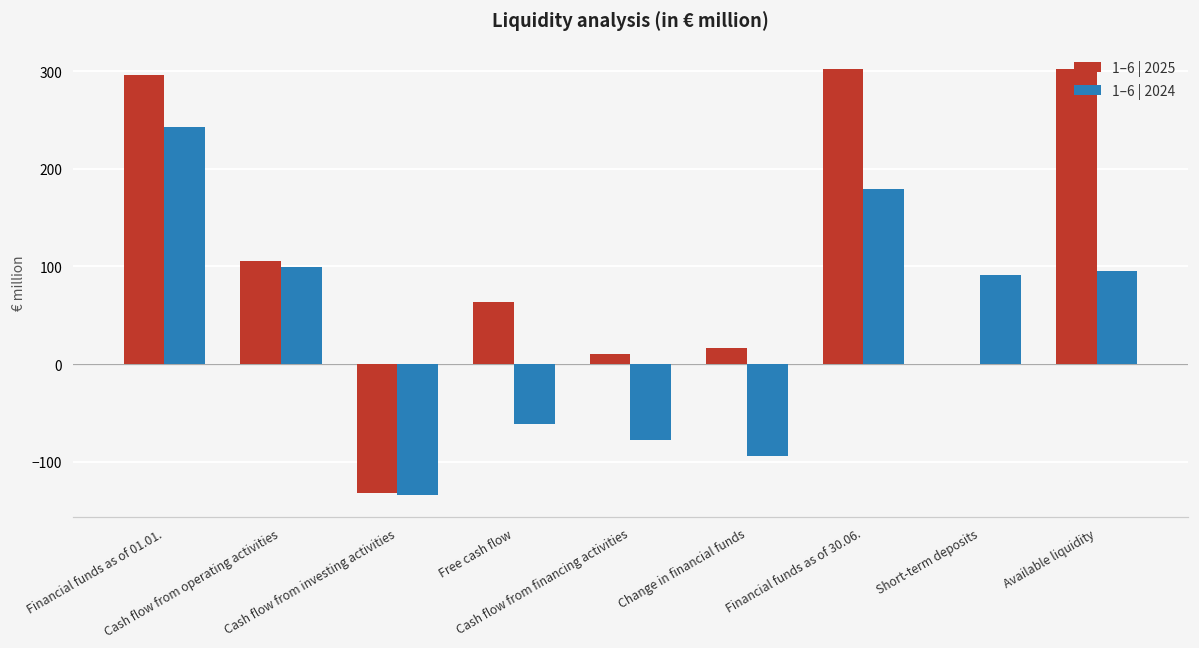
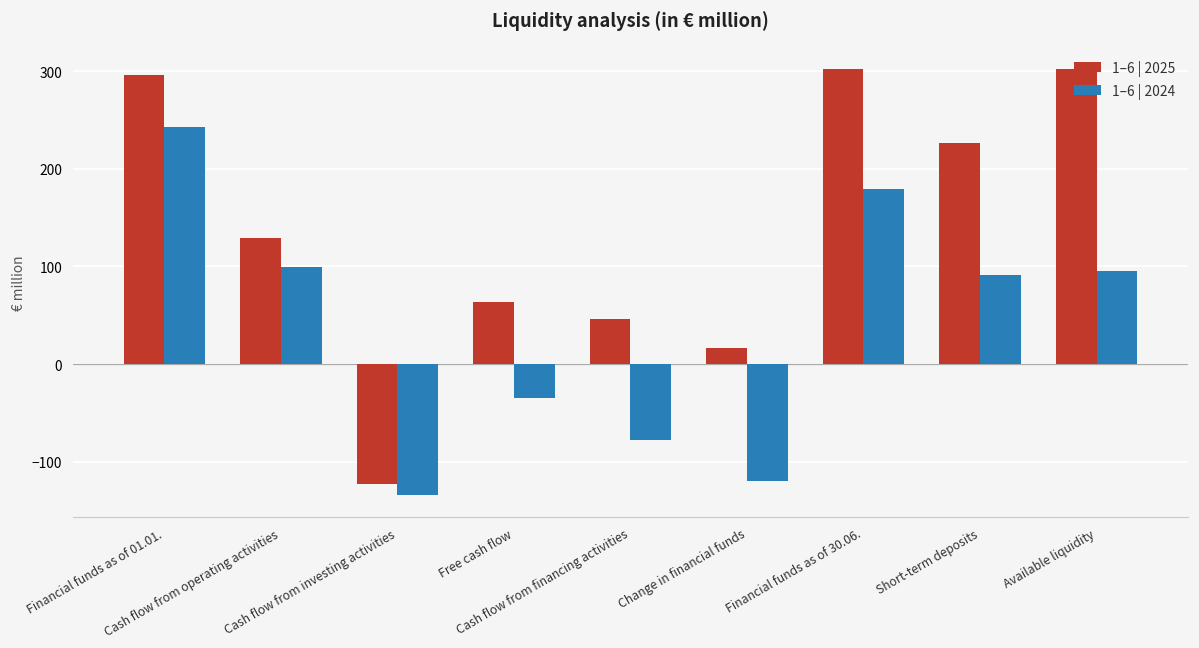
  {
    "1–6 | 2025": {
      "Financial funds as of 01.01.": 300,
-     "Cash flow from operating activities": 110,
-     "Cash flow from investing activities": -130,
+     "Cash flow from operating activities": 130,
+     "Cash flow from investing activities": -120,
      "Free cash flow": 60,
-     "Cash flow from financing activities": 10,
+     "Cash flow from financing activities": 50,
      "Change in financial funds": 20,
      "Financial funds as of 30.06.": 300,
-     "Short-term deposits": 0,
+     "Short-term deposits": 230,
      "Available liquidity": 300
    },
    "1–6 | 2024": {
      "Financial funds as of 01.01.": 240,
      "Cash flow from operating activities": 100,
      "Cash flow from investing activities": -130,
-     "Free cash flow": -60,
+     "Free cash flow": -40,
      "Cash flow from financing activities": -80,
-     "Change in financial funds": -90,
+     "Change in financial funds": -120,
      "Financial funds as of 30.06.": 180,
      "Short-term deposits": 90,
      "Available liquidity": 100
    }
  }
